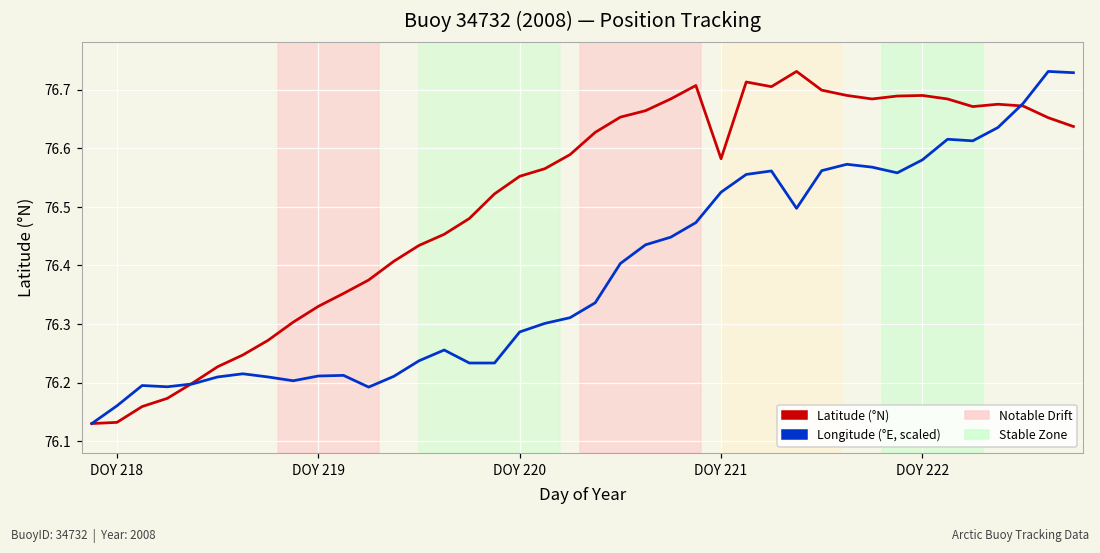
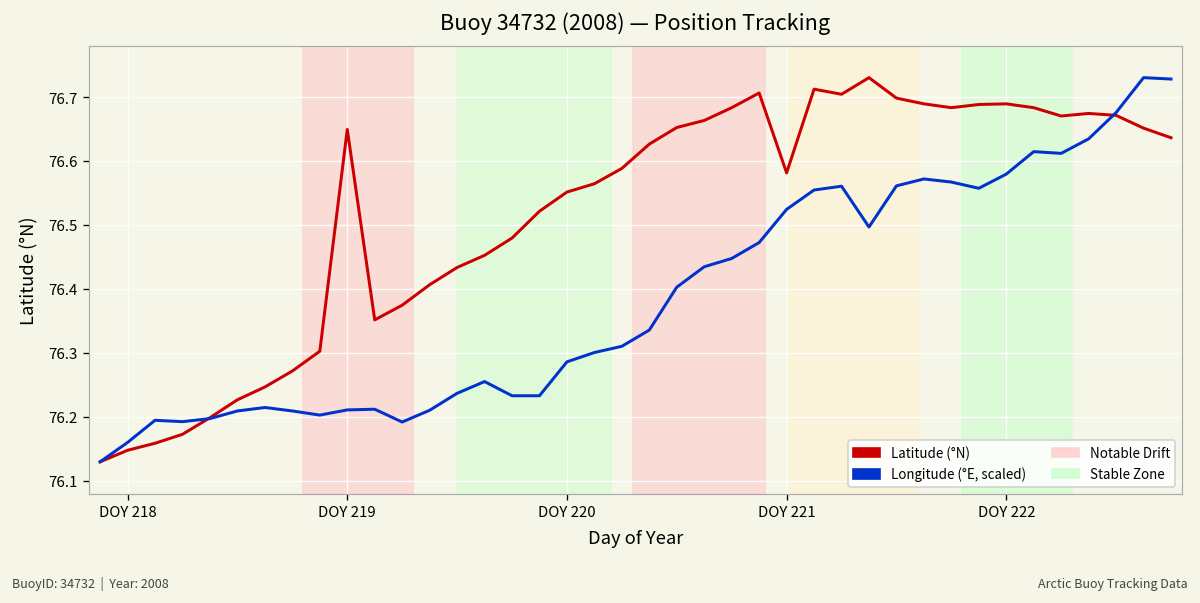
  {
    "Latitude (°N)": {
-     "DOY 218": 76.13,
-     "DOY 219": 76.33,
+     "DOY 218": 76.15,
+     "DOY 219": 76.65,
      "DOY 220": 76.55,
      "DOY 221": 76.58,
      "DOY 222": 76.69
    },
    "Longitude (°E, scaled)": {
      "DOY 218": 76.16,
      "DOY 219": 76.21,
      "DOY 220": 76.29,
      "DOY 221": 76.52,
      "DOY 222": 76.58
    }
  }
